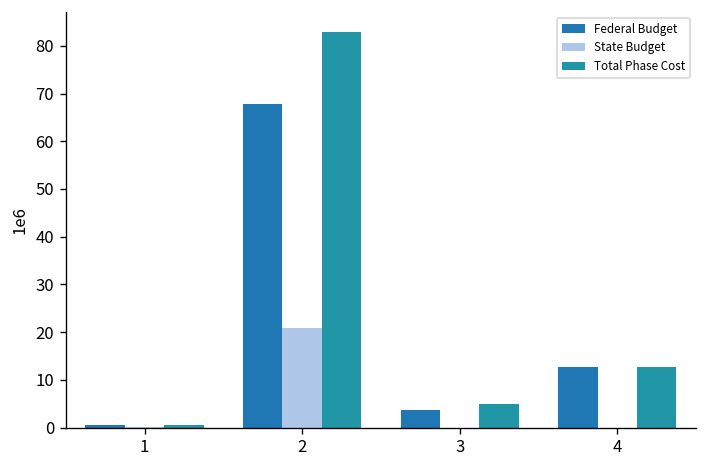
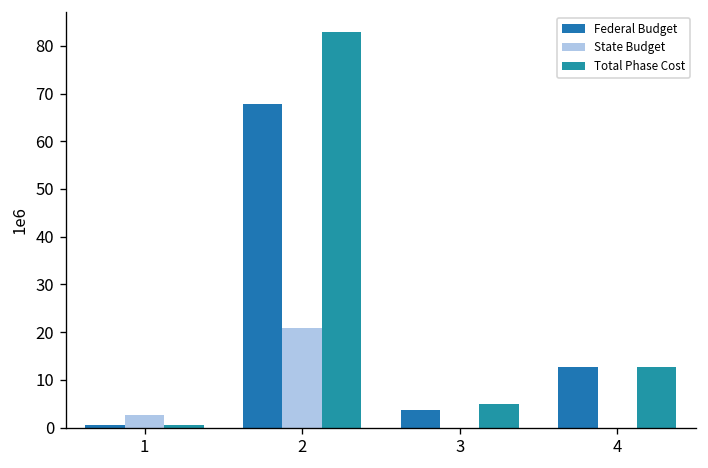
  {
    "State Budget": {
-     "1": 0,
+     "1": 3,
      "2": 21,
      "3": 0,
      "4": 0
    }
  }
